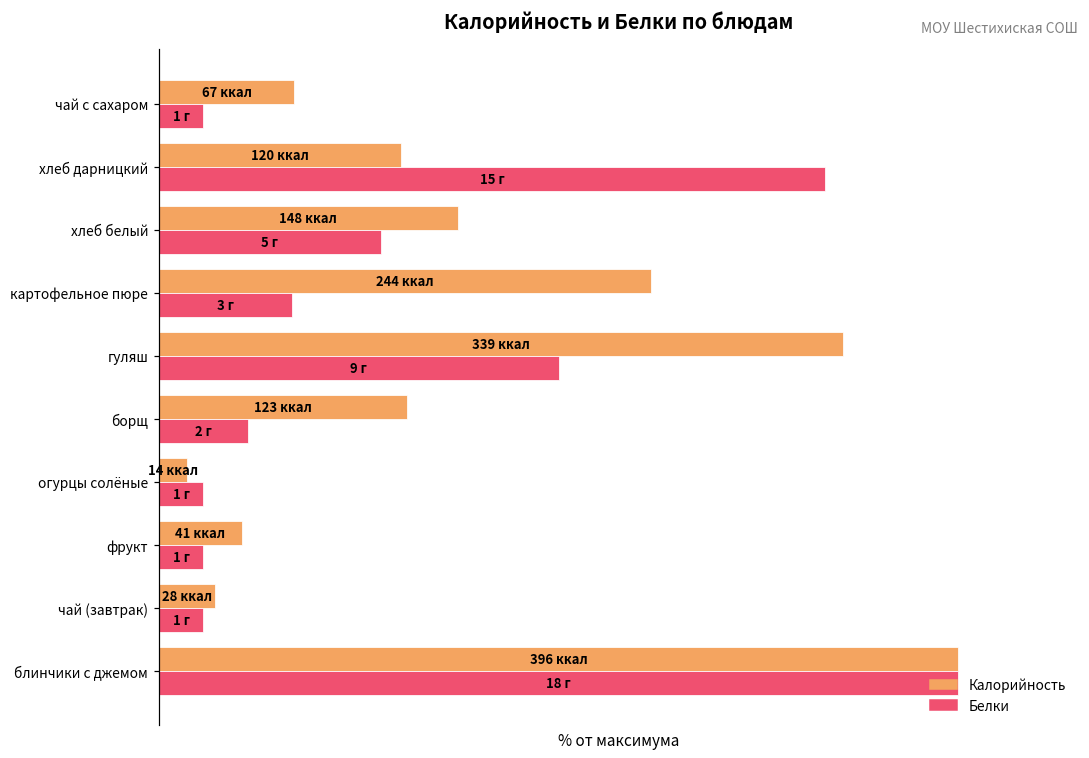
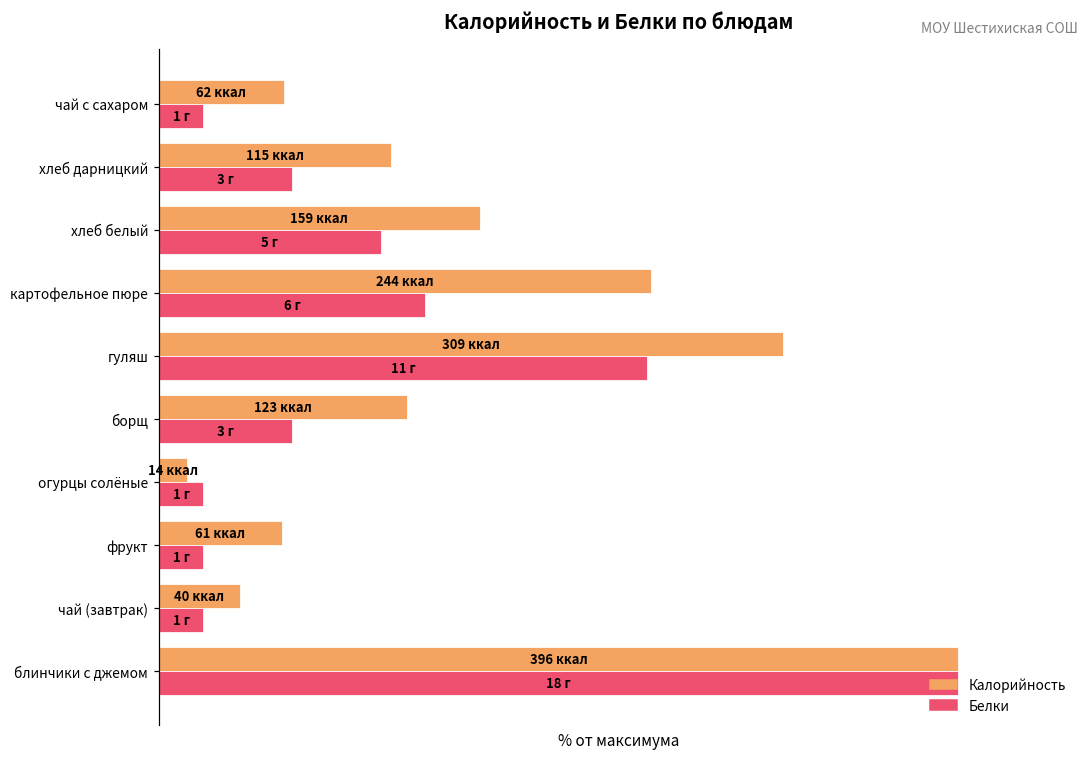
  {
    "Калорийность": {
-     "чай с сахаром": 67,
-     "хлеб дарницкий": 120,
-     "хлеб белый": 148,
-     "гуляш": 339,
-     "фрукт": 41,
-     "чай (завтрак)": 28
+     "чай с сахаром": 62,
+     "хлеб дарницкий": 115,
+     "хлеб белый": 159,
+     "гуляш": 309,
+     "фрукт": 61,
+     "чай (завтрак)": 40
    },
    "Белки": {
-     "хлеб дарницкий": 15,
-     "картофельное пюре": 3,
-     "гуляш": 9,
-     "борщ": 2
+     "хлеб дарницкий": 3,
+     "картофельное пюре": 6,
+     "гуляш": 11,
+     "борщ": 3
    }
  }
